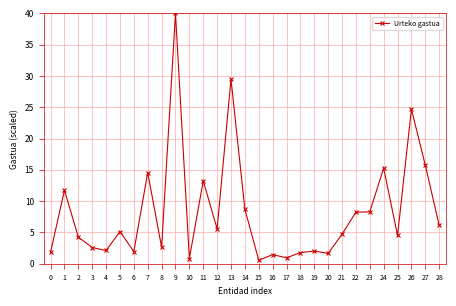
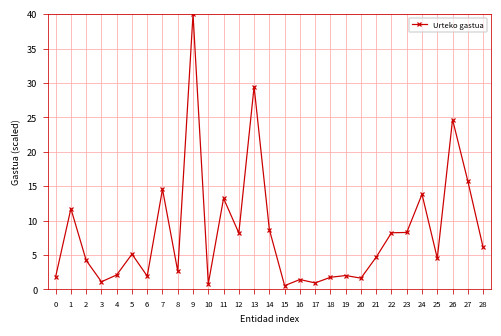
  {
    "0": 2,
    "1": 12,
    "2": 4,
-   "3": 3,
+   "3": 1,
    "4": 2,
    "5": 5,
    "6": 2,
    "7": 15,
    "8": 3,
    "9": 40,
    "10": 1,
    "11": 13,
-   "12": 6,
+   "12": 8,
    "13": 29,
    "14": 9,
    "15": 1,
    "16": 1,
    "17": 1,
    "18": 2,
    "19": 2,
    "20": 2,
    "21": 5,
    "22": 8,
    "23": 8,
-   "24": 15,
+   "24": 14,
    "25": 5,
    "26": 25,
    "27": 16,
    "28": 6
  }
